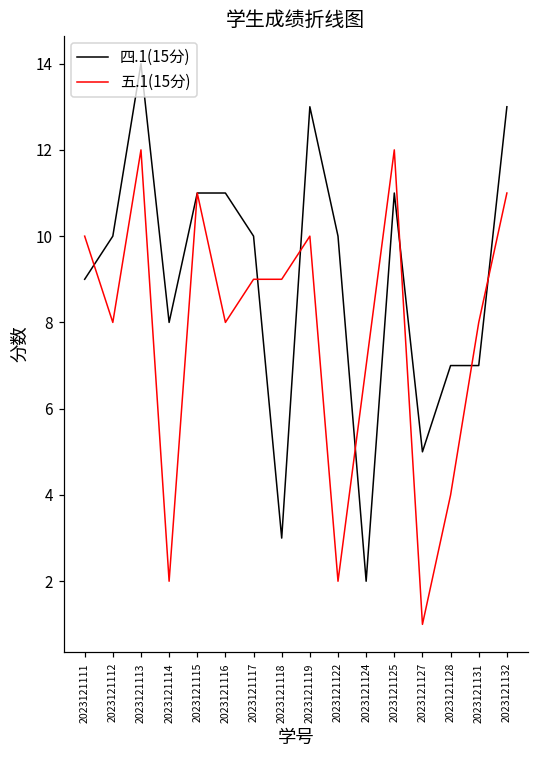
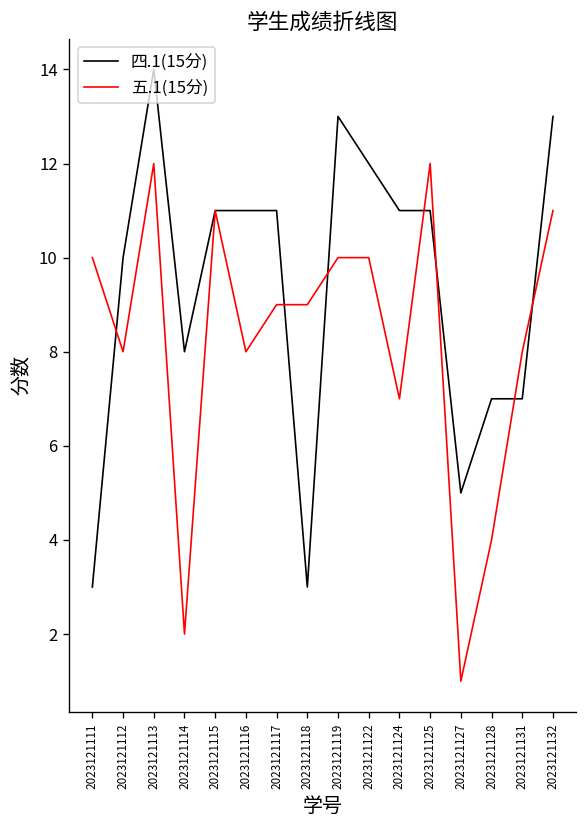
  {
    "四.1(15分)": {
-     "2023121111": 9,
+     "2023121111": 3,
      "2023121112": 10,
      "2023121114": 8,
      "2023121116": 11,
-     "2023121117": 10,
+     "2023121117": 11,
      "2023121118": 3,
      "2023121119": 13,
-     "2023121122": 10,
-     "2023121124": 2,
+     "2023121122": 12,
+     "2023121124": 11,
      "2023121125": 11,
      "2023121127": 5,
      "2023121128": 7,
      "2023121131": 7,
      "2023121132": 13
    },
    "五.1(15分)": {
      "2023121111": 10,
      "2023121112": 8,
      "2023121113": 12,
      "2023121114": 2,
      "2023121116": 8,
      "2023121117": 9,
      "2023121118": 9,
      "2023121119": 10,
-     "2023121122": 2,
+     "2023121122": 10,
      "2023121124": 7,
      "2023121125": 12,
      "2023121127": 1,
      "2023121128": 4,
      "2023121131": 8,
      "2023121132": 11
    }
  }
